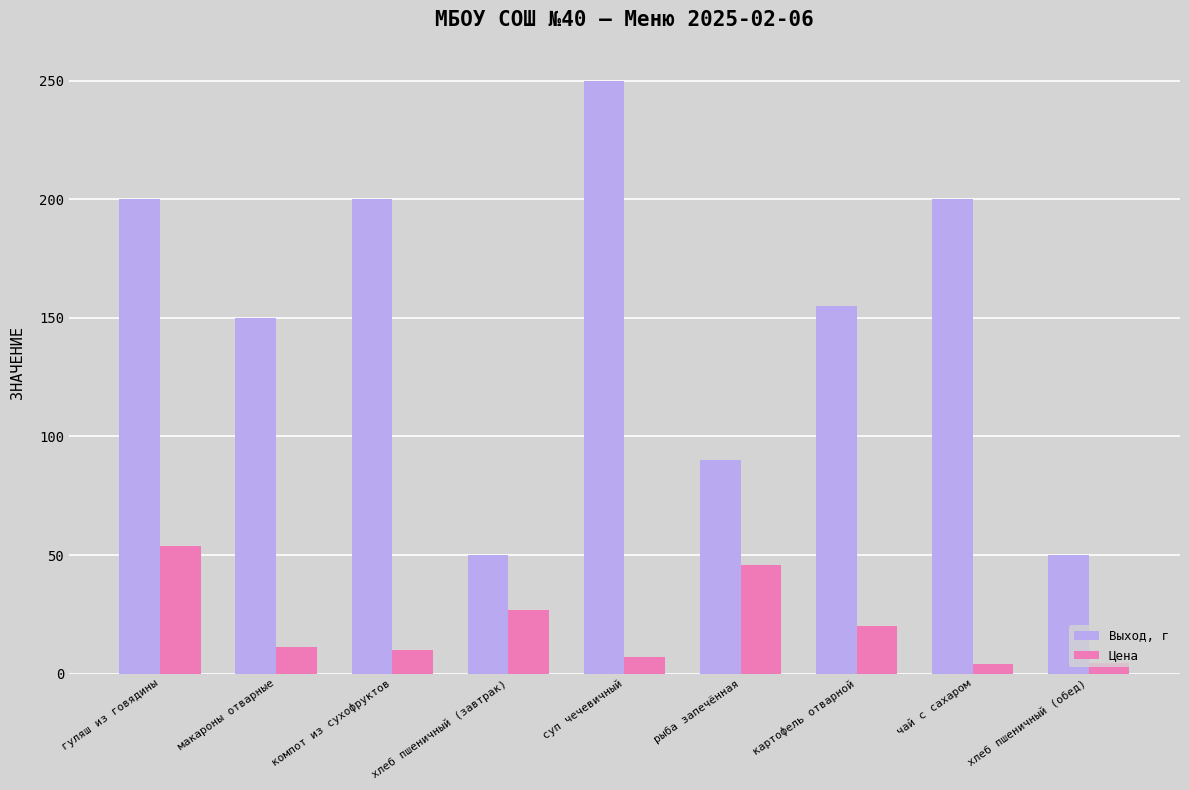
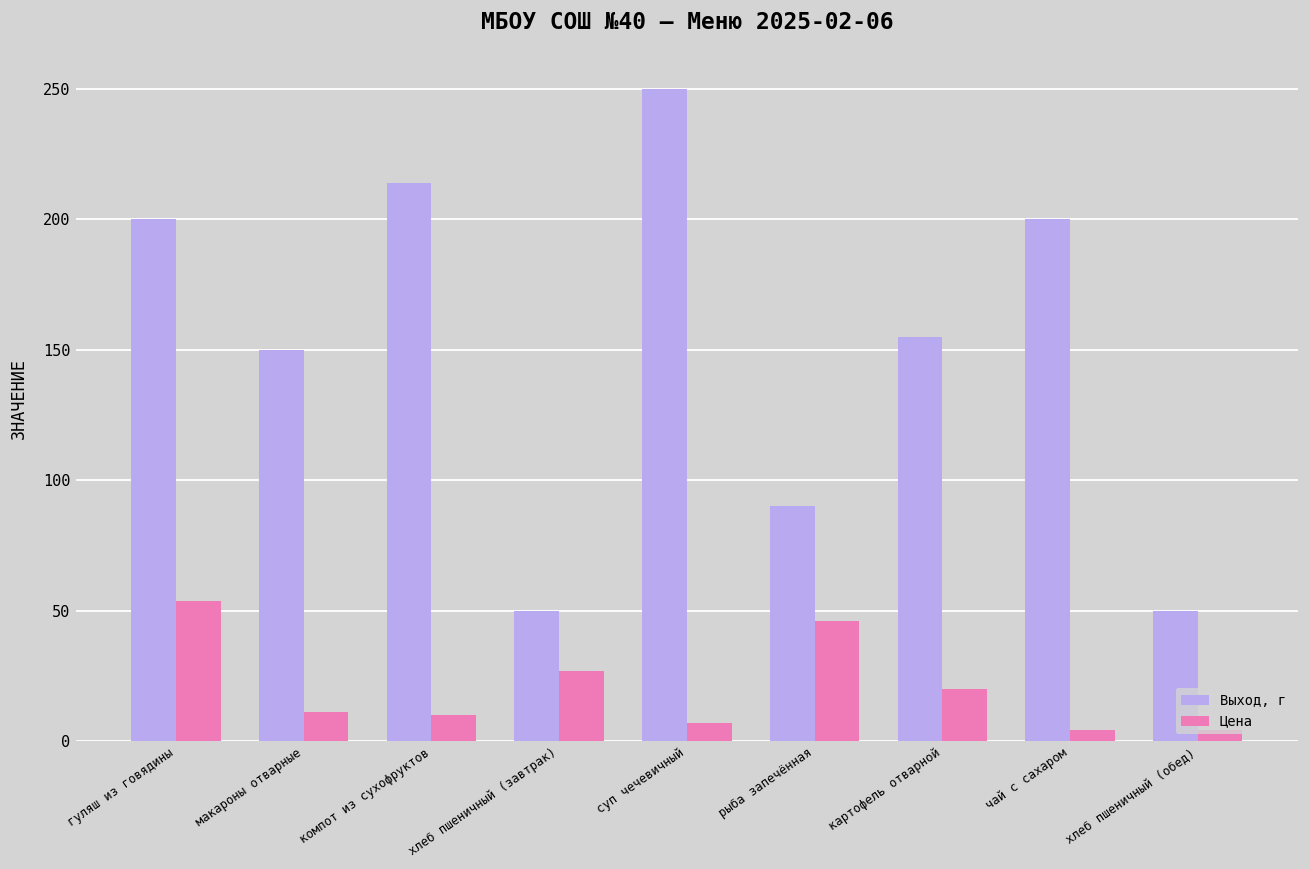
  {
    "Выход, г": {
      "гуляш из говядины": 200,
      "макароны отварные": 150,
-     "компот из сухофруктов": 200,
+     "компот из сухофруктов": 214,
      "хлеб пшеничный (завтрак)": 50,
      "суп чечевичный": 250,
      "рыба запечённая": 90,
      "картофель отварной": 155,
      "чай с сахаром": 200,
      "хлеб пшеничный (обед)": 50
    },
    "Цена": {
      "гуляш из говядины": 54,
      "макароны отварные": 11,
      "компот из сухофруктов": 10,
      "хлеб пшеничный (завтрак)": 27,
      "суп чечевичный": 7,
      "рыба запечённая": 46,
      "картофель отварной": 20,
      "чай с сахаром": 4
    }
  }
